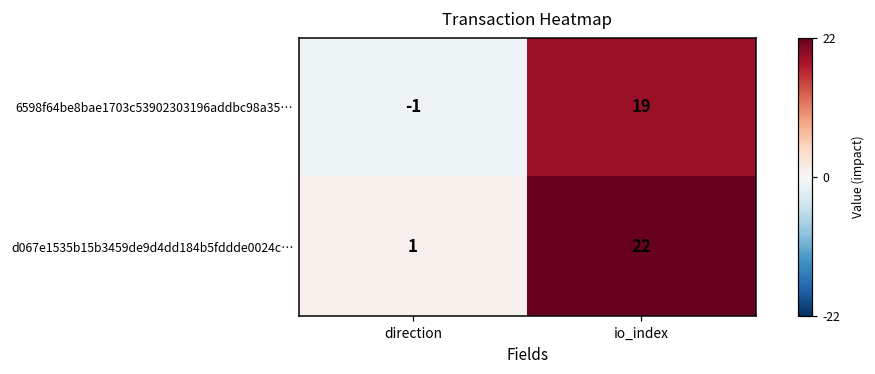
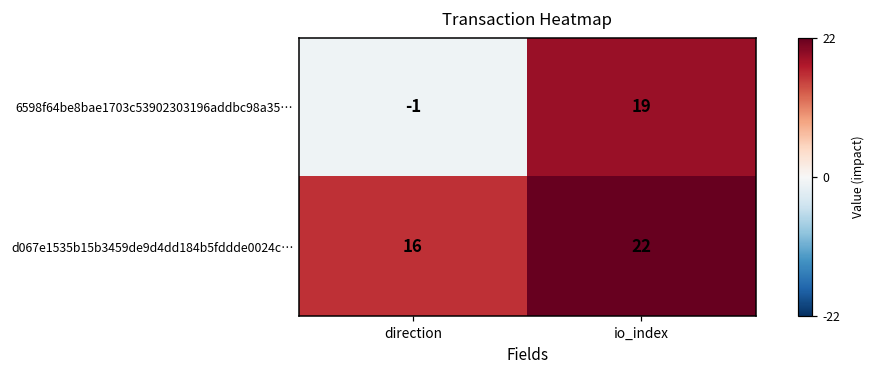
  {
    "6598f64be8bae1703c53902303196addbc98a35…": {
      "direction": -1,
      "io_index": 19
    },
    "d067e1535b15b3459de9d4dd184b5fddde0024c…": {
-     "direction": 1,
+     "direction": 16,
      "io_index": 22
    }
  }
